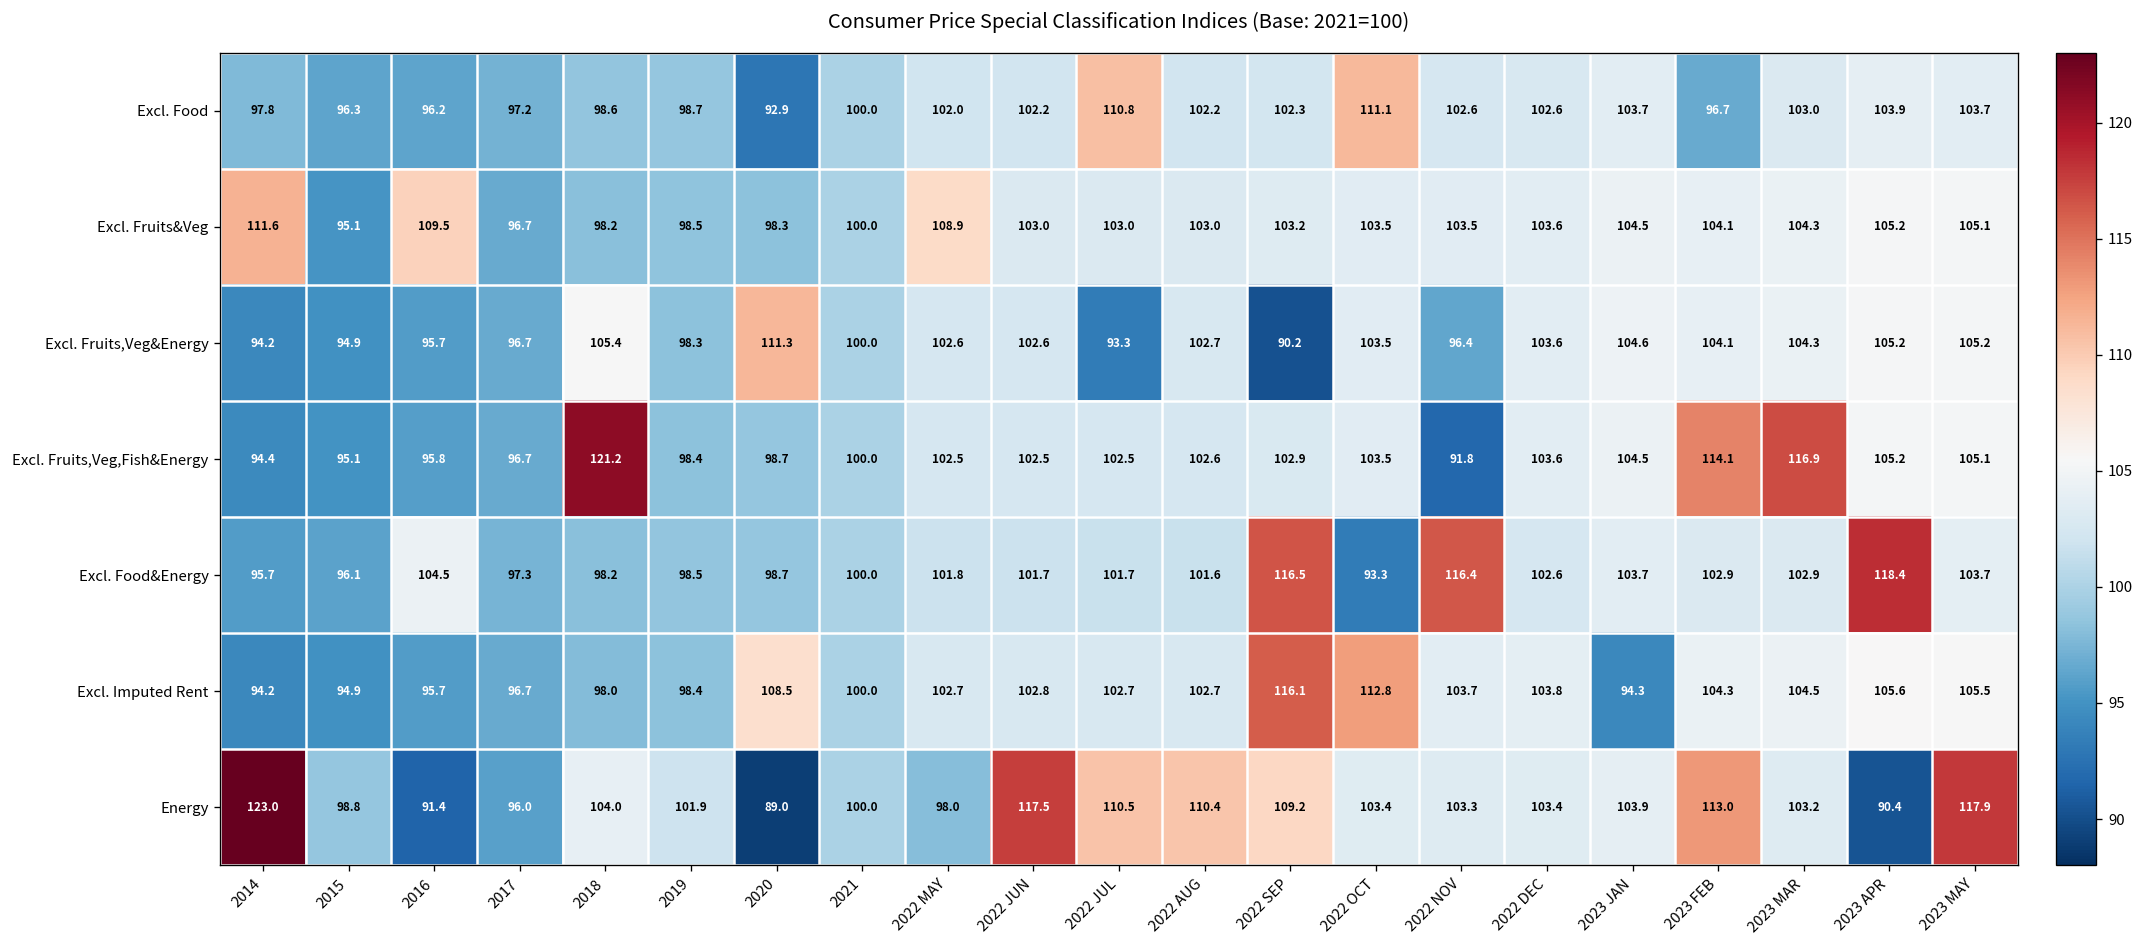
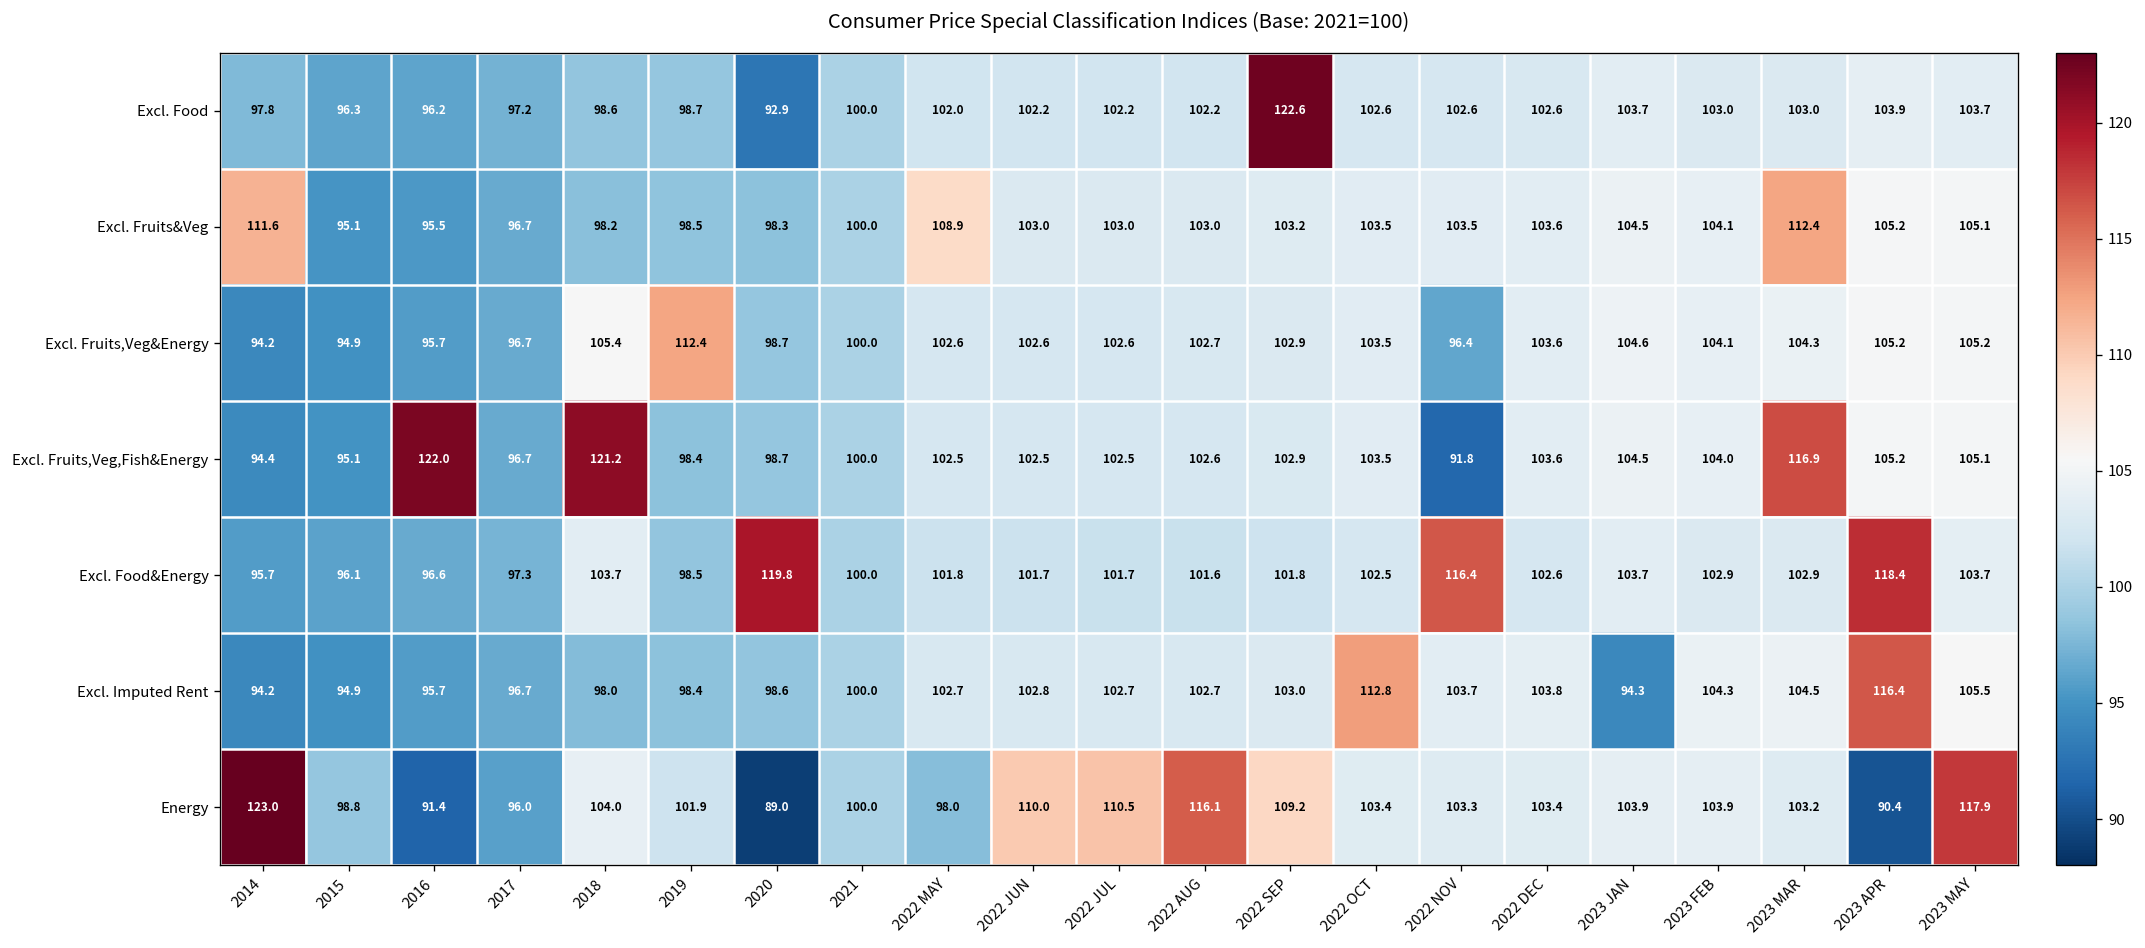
  {
    "Excl. Food": {
      "2014": 97.8,
      "2015": 96.3,
      "2016": 96.2,
      "2017": 97.2,
      "2018": 98.6,
      "2019": 98.7,
      "2020": 92.9,
      "2021": 100.0,
      "2022 MAY": 102.0,
      "2022 JUN": 102.2,
-     "2022 JUL": 110.8,
+     "2022 JUL": 102.2,
      "2022 AUG": 102.2,
-     "2022 SEP": 102.3,
-     "2022 OCT": 111.1,
+     "2022 SEP": 122.6,
+     "2022 OCT": 102.6,
      "2022 NOV": 102.6,
      "2022 DEC": 102.6,
      "2023 JAN": 103.7,
-     "2023 FEB": 96.7,
+     "2023 FEB": 103.0,
      "2023 MAR": 103.0,
      "2023 APR": 103.9,
      "2023 MAY": 103.7
    },
    "Excl. Fruits&Veg": {
      "2014": 111.6,
      "2015": 95.1,
-     "2016": 109.5,
+     "2016": 95.5,
      "2017": 96.7,
      "2018": 98.2,
      "2019": 98.5,
      "2020": 98.3,
      "2021": 100.0,
      "2022 MAY": 108.9,
      "2022 JUN": 103.0,
      "2022 JUL": 103.0,
      "2022 AUG": 103.0,
      "2022 SEP": 103.2,
      "2022 OCT": 103.5,
      "2022 NOV": 103.5,
      "2022 DEC": 103.6,
      "2023 JAN": 104.5,
      "2023 FEB": 104.1,
-     "2023 MAR": 104.3,
+     "2023 MAR": 112.4,
      "2023 APR": 105.2,
      "2023 MAY": 105.1
    },
    "Excl. Fruits,Veg&Energy": {
      "2014": 94.2,
      "2015": 94.9,
      "2016": 95.7,
      "2017": 96.7,
      "2018": 105.4,
-     "2019": 98.3,
-     "2020": 111.3,
+     "2019": 112.4,
+     "2020": 98.7,
      "2021": 100.0,
      "2022 MAY": 102.6,
      "2022 JUN": 102.6,
-     "2022 JUL": 93.3,
+     "2022 JUL": 102.6,
      "2022 AUG": 102.7,
-     "2022 SEP": 90.2,
+     "2022 SEP": 102.9,
      "2022 OCT": 103.5,
      "2022 NOV": 96.4,
      "2022 DEC": 103.6,
      "2023 JAN": 104.6,
      "2023 FEB": 104.1,
      "2023 MAR": 104.3,
      "2023 APR": 105.2,
      "2023 MAY": 105.2
    },
    "Excl. Fruits,Veg,Fish&Energy": {
      "2014": 94.4,
      "2015": 95.1,
-     "2016": 95.8,
+     "2016": 122.0,
      "2017": 96.7,
      "2018": 121.2,
      "2019": 98.4,
      "2020": 98.7,
      "2021": 100.0,
      "2022 MAY": 102.5,
      "2022 JUN": 102.5,
      "2022 JUL": 102.5,
      "2022 AUG": 102.6,
      "2022 SEP": 102.9,
      "2022 OCT": 103.5,
      "2022 NOV": 91.8,
      "2022 DEC": 103.6,
      "2023 JAN": 104.5,
-     "2023 FEB": 114.1,
+     "2023 FEB": 104.0,
      "2023 MAR": 116.9,
      "2023 APR": 105.2,
      "2023 MAY": 105.1
    },
    "Excl. Food&Energy": {
      "2014": 95.7,
      "2015": 96.1,
-     "2016": 104.5,
+     "2016": 96.6,
      "2017": 97.3,
-     "2018": 98.2,
+     "2018": 103.7,
      "2019": 98.5,
-     "2020": 98.7,
+     "2020": 119.8,
      "2021": 100.0,
      "2022 MAY": 101.8,
      "2022 JUN": 101.7,
      "2022 JUL": 101.7,
      "2022 AUG": 101.6,
-     "2022 SEP": 116.5,
-     "2022 OCT": 93.3,
+     "2022 SEP": 101.8,
+     "2022 OCT": 102.5,
      "2022 NOV": 116.4,
      "2022 DEC": 102.6,
      "2023 JAN": 103.7,
      "2023 FEB": 102.9,
      "2023 MAR": 102.9,
      "2023 APR": 118.4,
      "2023 MAY": 103.7
    },
    "Excl. Imputed Rent": {
      "2014": 94.2,
      "2015": 94.9,
      "2016": 95.7,
      "2017": 96.7,
      "2018": 98.0,
      "2019": 98.4,
-     "2020": 108.5,
+     "2020": 98.6,
      "2021": 100.0,
      "2022 MAY": 102.7,
      "2022 JUN": 102.8,
      "2022 JUL": 102.7,
      "2022 AUG": 102.7,
-     "2022 SEP": 116.1,
+     "2022 SEP": 103.0,
      "2022 OCT": 112.8,
      "2022 NOV": 103.7,
      "2022 DEC": 103.8,
      "2023 JAN": 94.3,
      "2023 FEB": 104.3,
      "2023 MAR": 104.5,
-     "2023 APR": 105.6,
+     "2023 APR": 116.4,
      "2023 MAY": 105.5
    },
    "Energy": {
      "2014": 123.0,
      "2015": 98.8,
      "2016": 91.4,
      "2017": 96.0,
      "2018": 104.0,
      "2019": 101.9,
      "2020": 89.0,
      "2021": 100.0,
      "2022 MAY": 98.0,
-     "2022 JUN": 117.5,
+     "2022 JUN": 110.0,
      "2022 JUL": 110.5,
-     "2022 AUG": 110.4,
+     "2022 AUG": 116.1,
      "2022 SEP": 109.2,
      "2022 OCT": 103.4,
      "2022 NOV": 103.3,
      "2022 DEC": 103.4,
      "2023 JAN": 103.9,
-     "2023 FEB": 113.0,
+     "2023 FEB": 103.9,
      "2023 MAR": 103.2,
      "2023 APR": 90.4,
      "2023 MAY": 117.9
    }
  }
